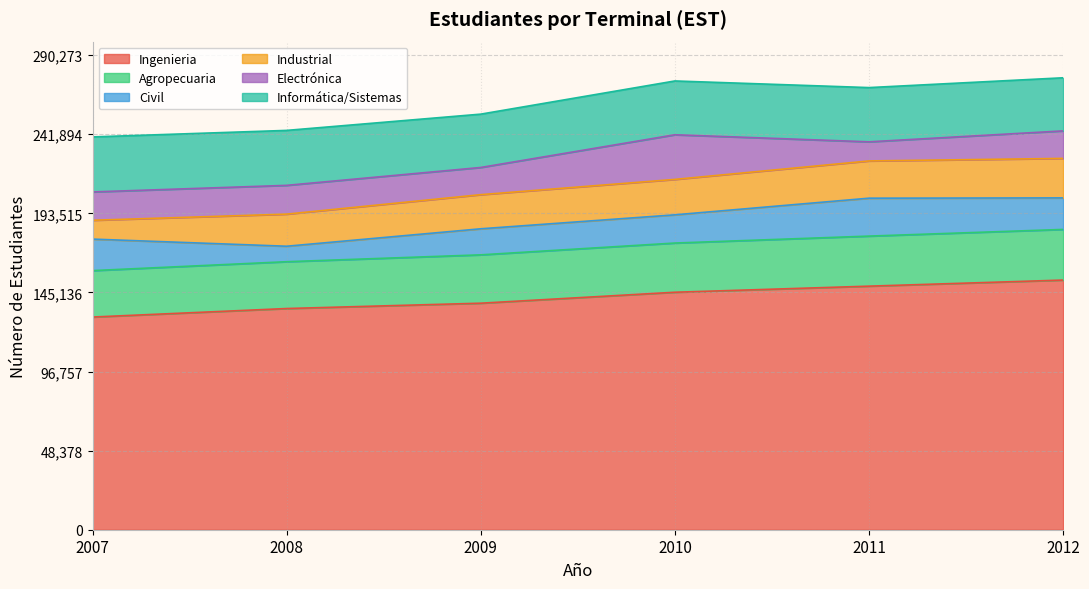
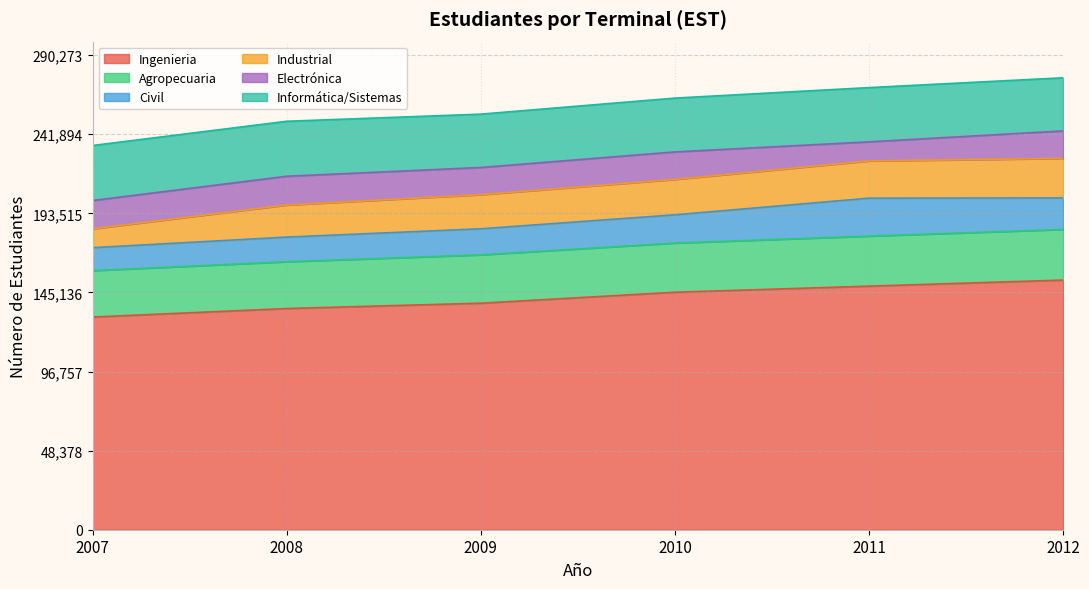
  {
    "Ingenieria": {
      "2007": "130,000",
      "2008": "135,000",
      "2009": "139,000",
      "2010": "145,000",
      "2011": "149,000",
      "2012": "153,000"
    },
    "Civil": {
-     "2007": "19,000",
-     "2008": "9,000",
+     "2007": "14,000",
+     "2008": "15,000",
      "2009": "16,000",
      "2010": "17,000",
      "2011": "23,000",
      "2012": "19,000"
    },
    "Industrial": {
      "2007": "12,000",
      "2008": "20,000",
      "2009": "21,000",
      "2010": "22,000",
      "2011": "23,000",
      "2012": "24,000"
    },
    "Electrónica": {
      "2007": "17,000",
      "2008": "18,000",
      "2009": "17,000",
-     "2010": "27,000",
+     "2010": "17,000",
      "2011": "12,000",
      "2012": "17,000"
    }
  }
